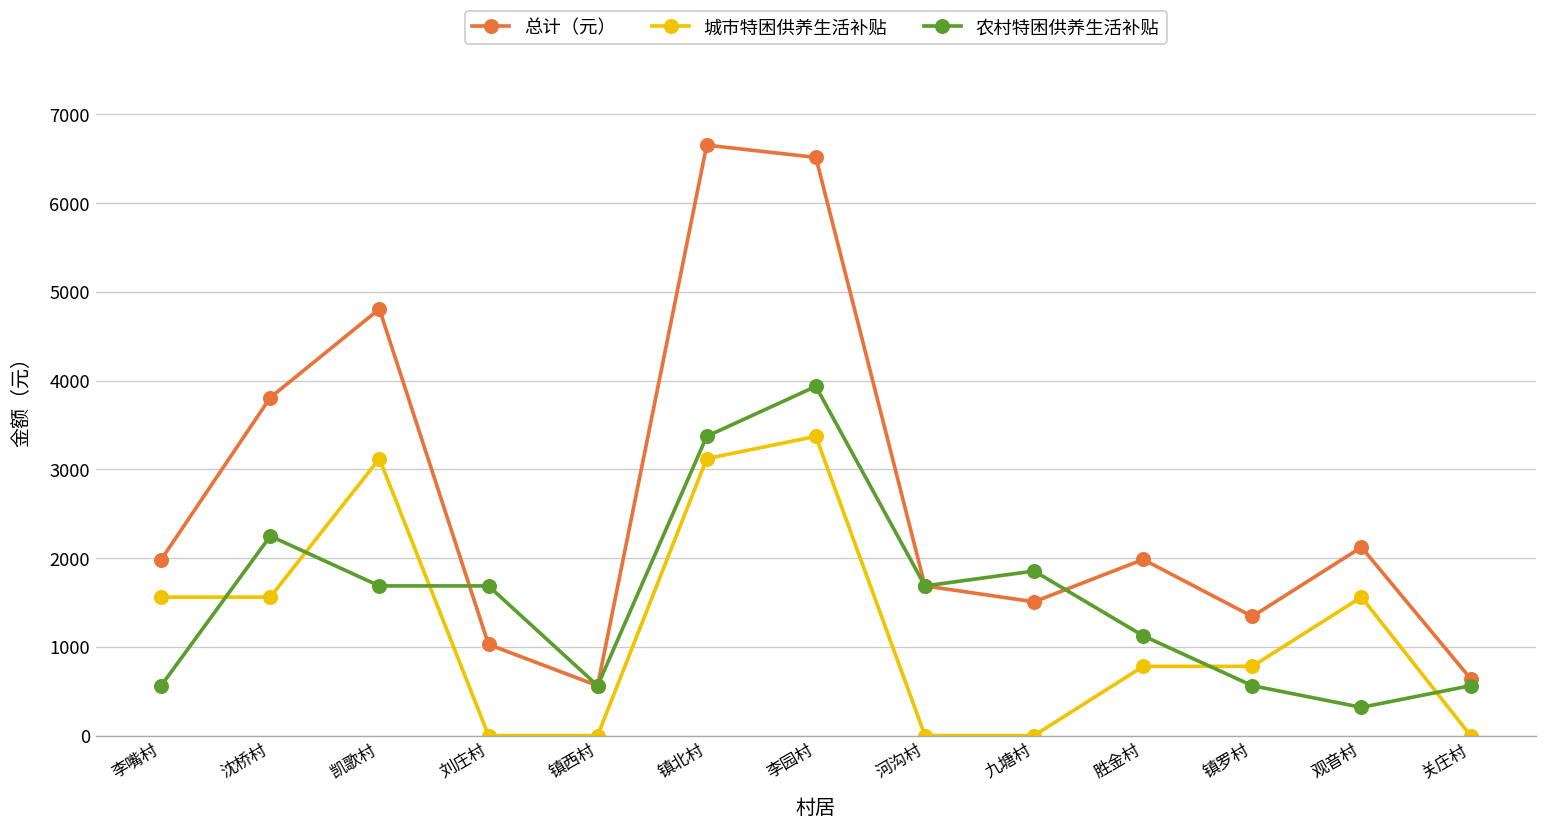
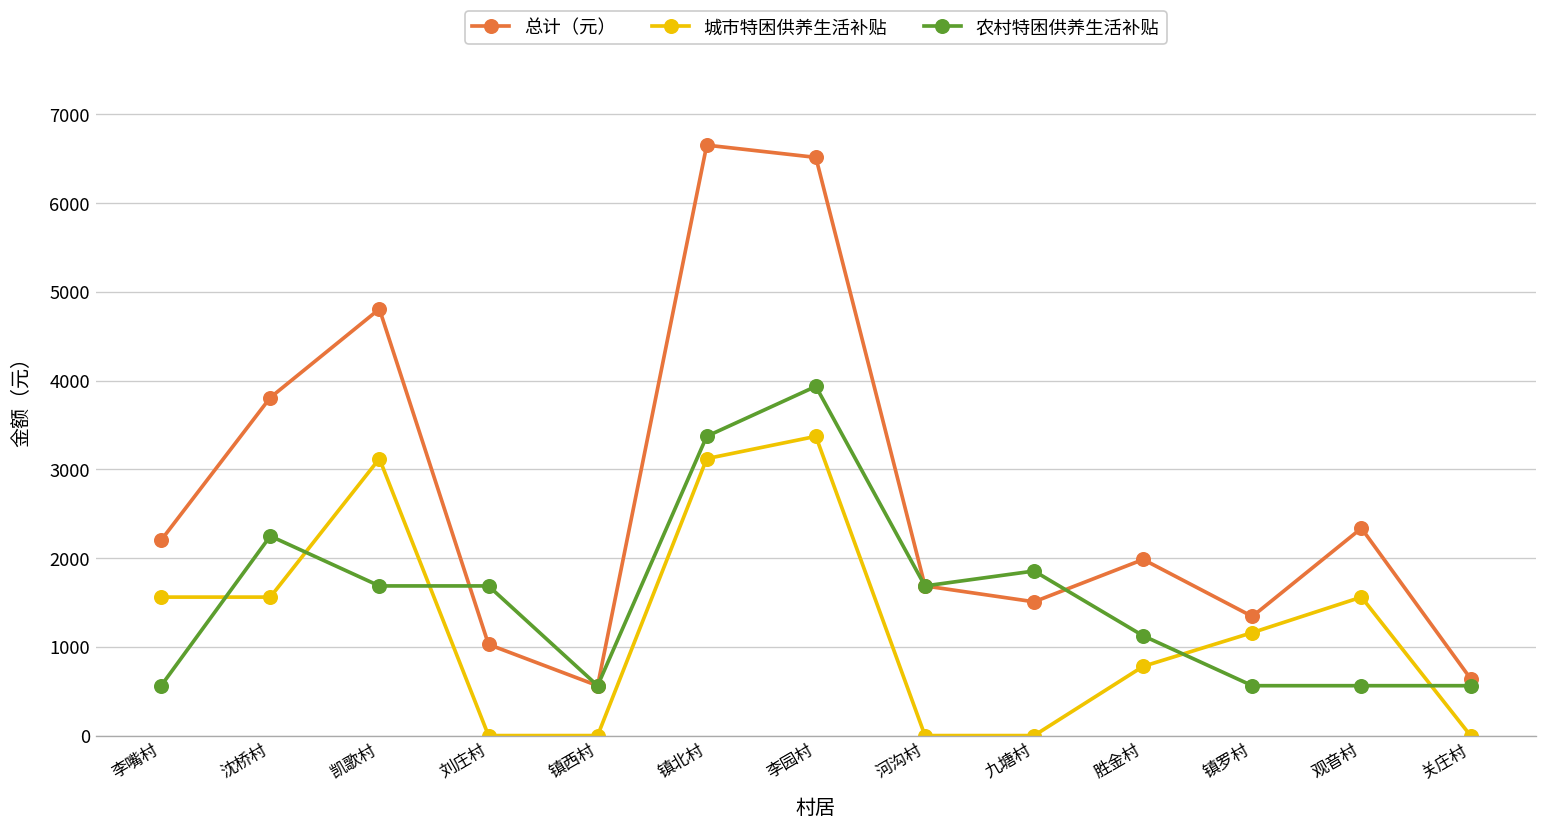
  {
    "总计（元）": {
-     "李嘴村": 2000,
+     "李嘴村": 2200,
      "沈桥村": 3800,
      "凯歌村": 4800,
      "刘庄村": 1000,
      "镇北村": 6700,
      "李园村": 6500,
      "九塘村": 1500,
      "胜金村": 2000,
      "镇罗村": 1300,
-     "观音村": 2100,
+     "观音村": 2300,
      "关庄村": 600
    },
    "城市特困供养生活补贴": {
      "李嘴村": 1600,
      "沈桥村": 1600,
      "凯歌村": 3100,
      "刘庄村": 0,
      "镇西村": 0,
      "镇北村": 3100,
      "李园村": 3400,
      "河沟村": 0,
      "九塘村": 0,
      "胜金村": 800,
-     "镇罗村": 800,
+     "镇罗村": 1200,
      "观音村": 1600,
      "关庄村": 0
    },
    "农村特困供养生活补贴": {
      "李嘴村": 600,
      "沈桥村": 2200,
      "凯歌村": 1700,
      "刘庄村": 1700,
      "镇北村": 3400,
      "李园村": 3900,
      "九塘村": 1900,
      "胜金村": 1100,
      "镇罗村": 600,
-     "观音村": 300,
+     "观音村": 600,
      "关庄村": 600
    }
  }
